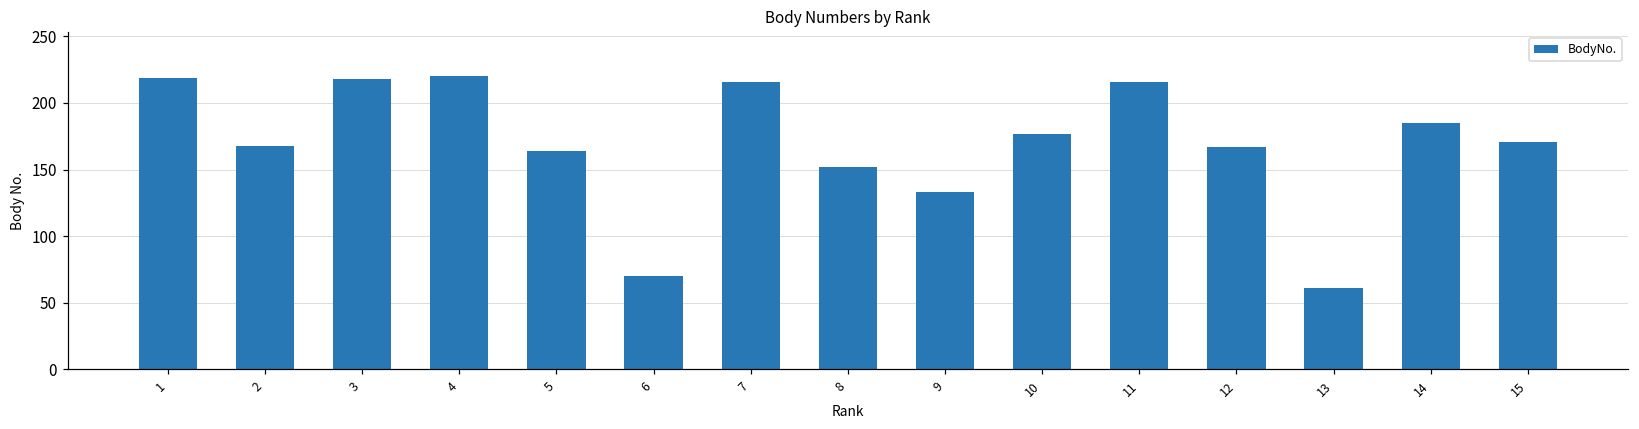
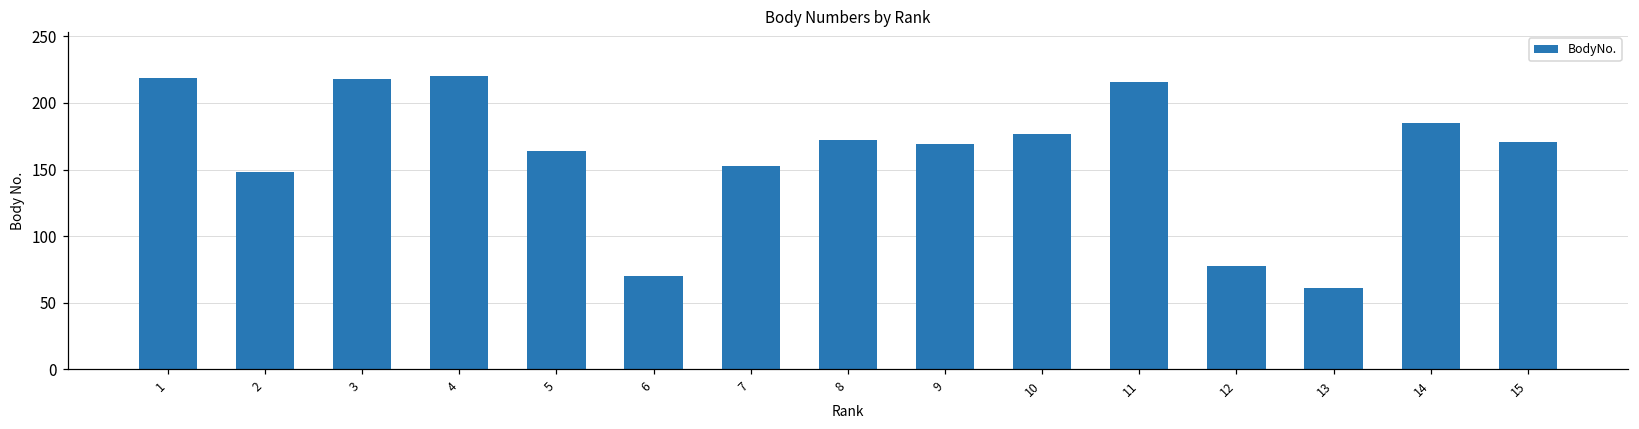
  {
    "1": 219,
-   "2": 168,
+   "2": 148,
    "3": 218,
    "4": 220,
    "5": 164,
    "6": 70,
-   "7": 216,
-   "8": 152,
-   "9": 133,
+   "7": 153,
+   "8": 172,
+   "9": 169,
    "10": 177,
    "11": 216,
-   "12": 167,
+   "12": 78,
    "13": 61,
    "14": 185,
    "15": 171
  }
